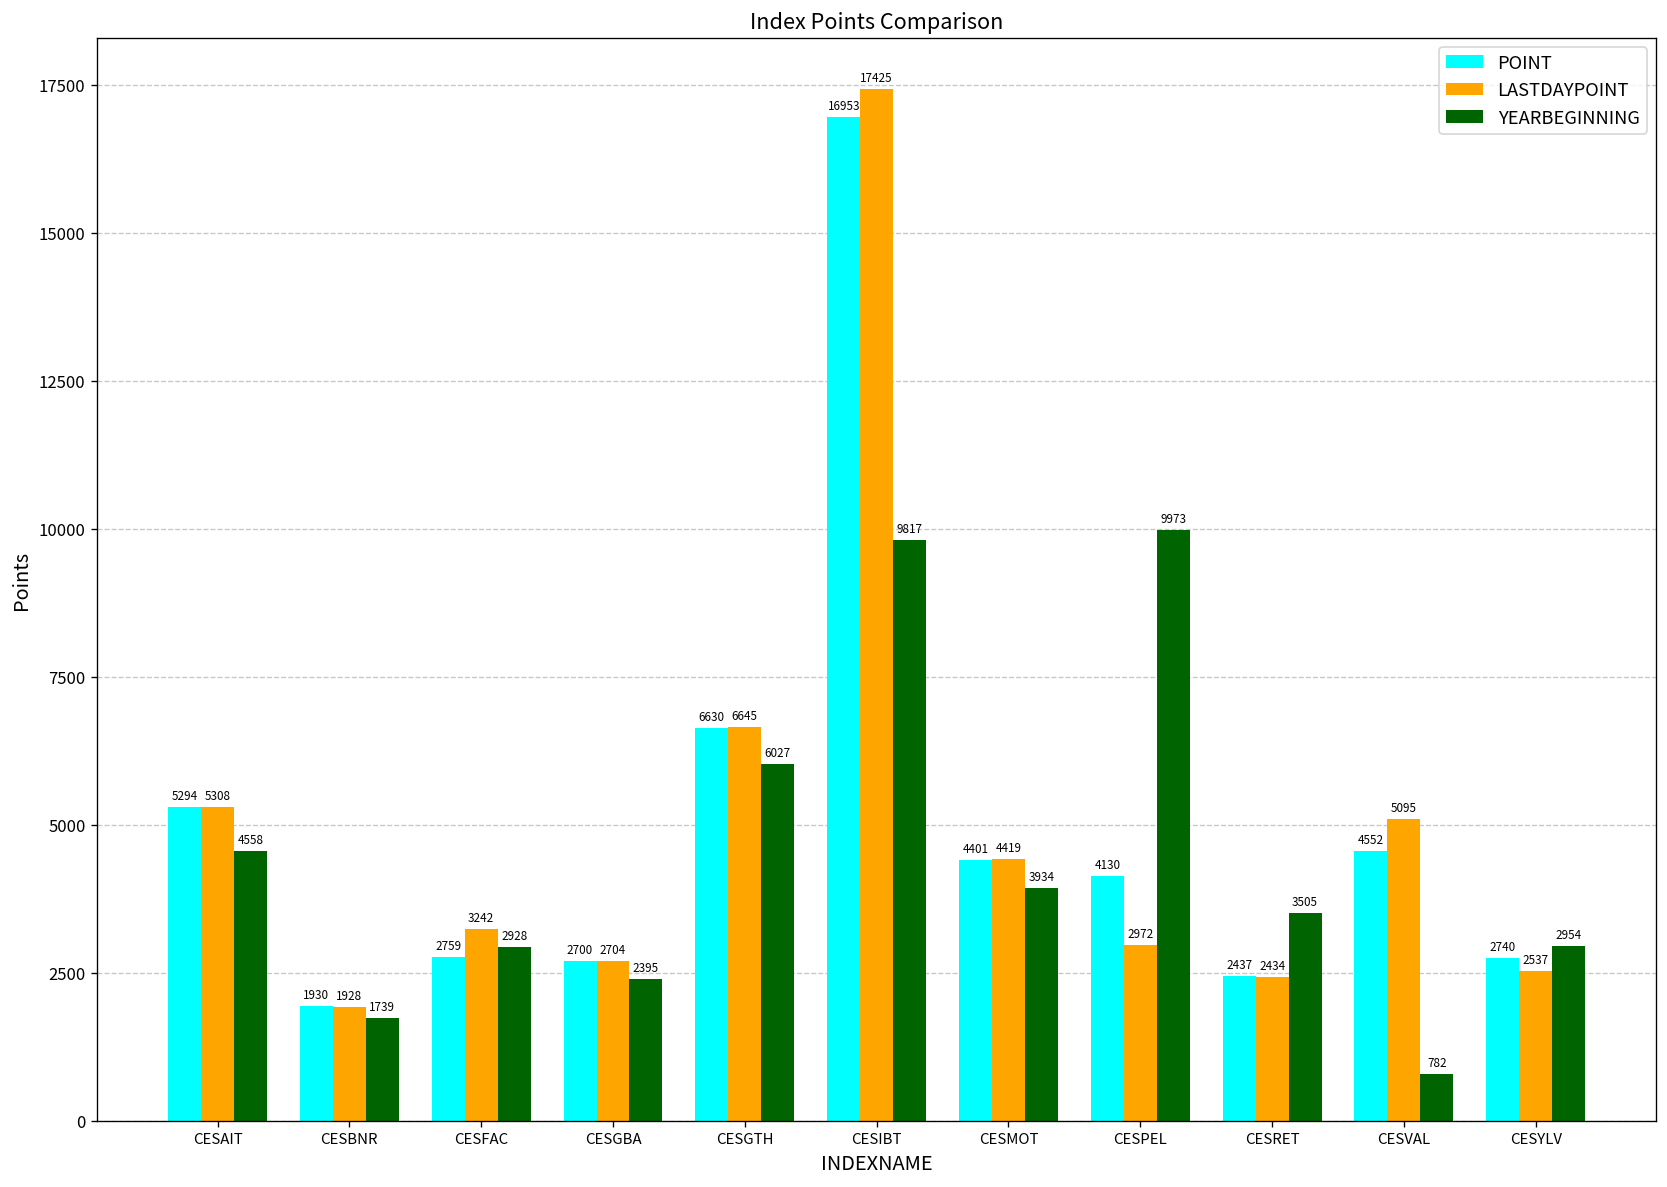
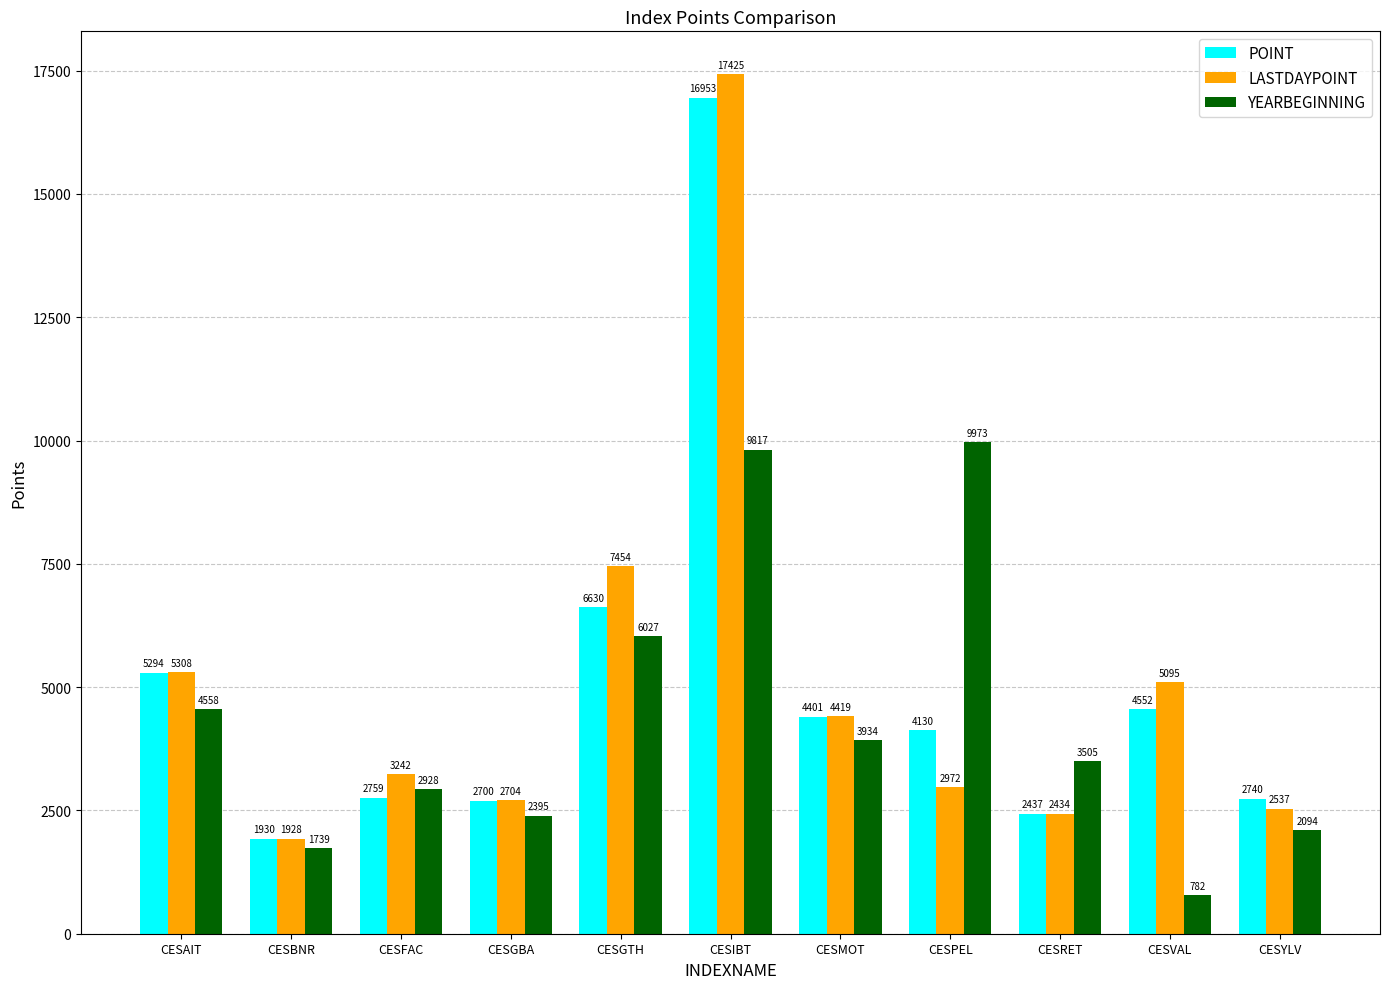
  {
    "POINT": {
      "CESAIT": 5294,
      "CESBNR": 1930,
      "CESFAC": 2759,
      "CESGBA": 2700,
      "CESGTH": 6630,
      "CESIBT": 16953,
      "CESMOT": 4401,
      "CESPEL": 4130,
      "CESRET": 2437,
      "CESVAL": 4552,
      "CESYLV": 2740
    },
    "LASTDAYPOINT": {
      "CESAIT": 5308,
      "CESBNR": 1928,
      "CESFAC": 3242,
      "CESGBA": 2704,
-     "CESGTH": 6645,
+     "CESGTH": 7454,
      "CESIBT": 17425,
      "CESMOT": 4419,
      "CESPEL": 2972,
      "CESRET": 2434,
      "CESVAL": 5095,
      "CESYLV": 2537
    },
    "YEARBEGINNING": {
      "CESAIT": 4558,
      "CESBNR": 1739,
      "CESFAC": 2928,
      "CESGBA": 2395,
      "CESGTH": 6027,
      "CESIBT": 9817,
      "CESMOT": 3934,
      "CESPEL": 9973,
      "CESRET": 3505,
      "CESVAL": 782,
-     "CESYLV": 2954
+     "CESYLV": 2094
    }
  }
